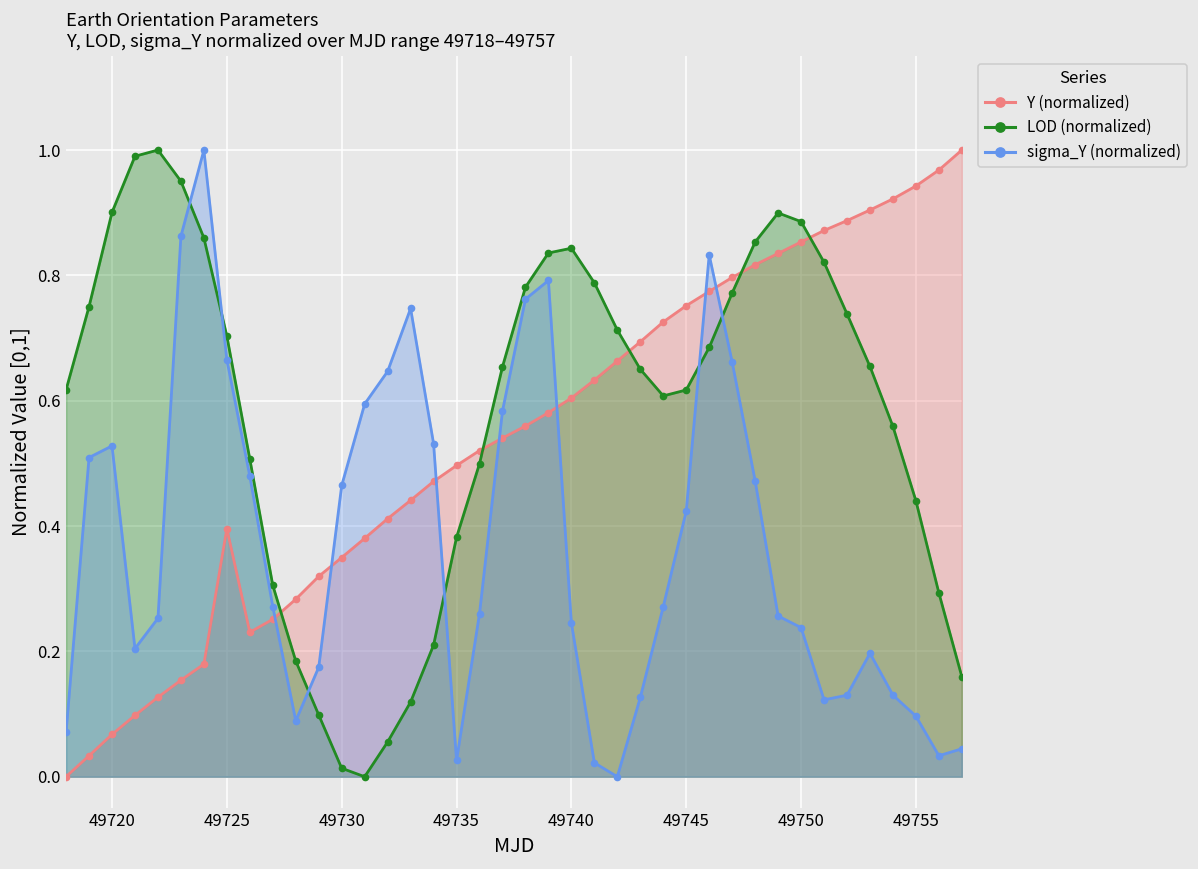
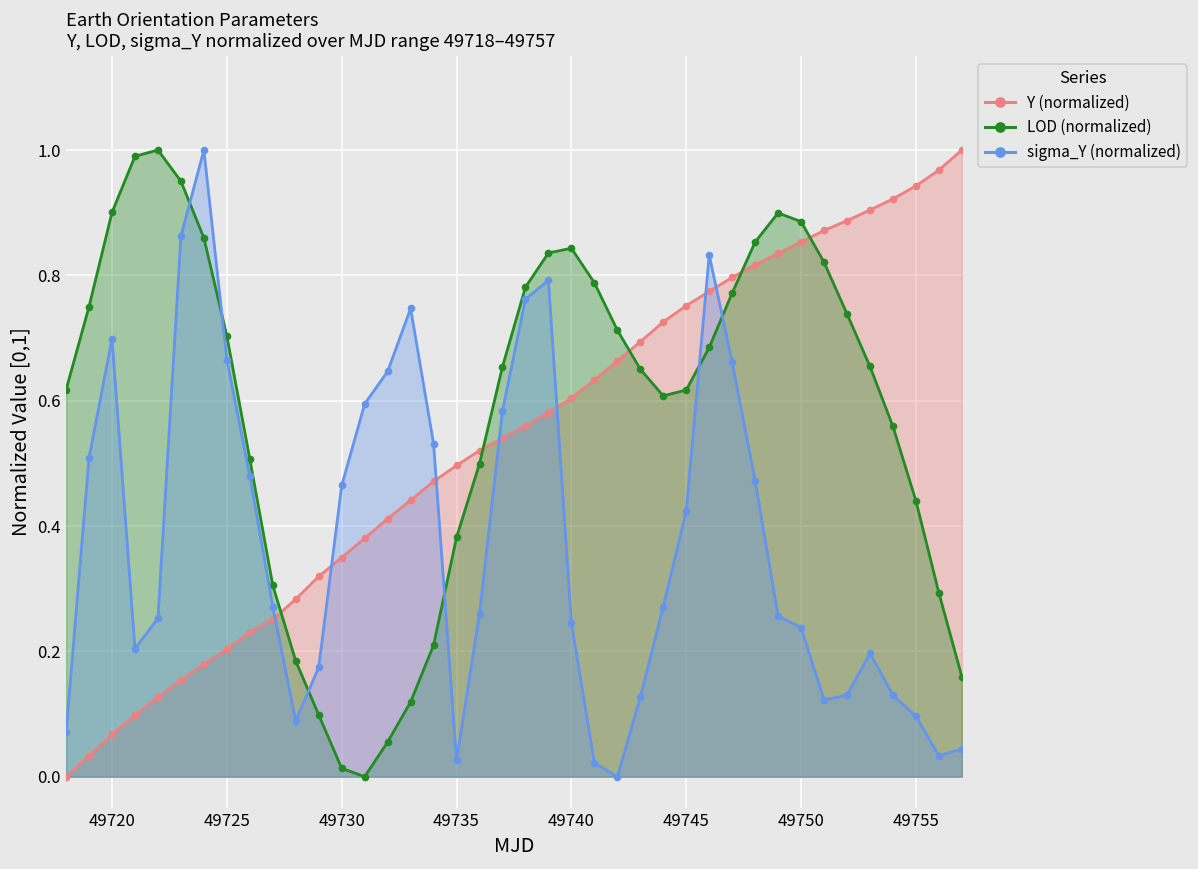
  {
    "Y (normalized)": {
      "49720": 0.07,
-     "49725": 0.40,
+     "49725": 0.20,
      "49730": 0.35,
      "49735": 0.50,
      "49740": 0.60,
      "49745": 0.75,
      "49750": 0.85,
      "49755": 0.94
    },
    "LOD (normalized)": {
      "49720": 0.90,
      "49725": 0.70,
      "49730": 0.01,
      "49735": 0.38,
      "49740": 0.84,
      "49745": 0.62,
      "49750": 0.89,
      "49755": 0.44
    },
    "sigma_Y (normalized)": {
-     "49720": 0.53,
+     "49720": 0.70,
      "49725": 0.67,
      "49730": 0.46,
      "49735": 0.03,
      "49740": 0.25,
      "49745": 0.42,
      "49750": 0.24,
      "49755": 0.10
    }
  }
